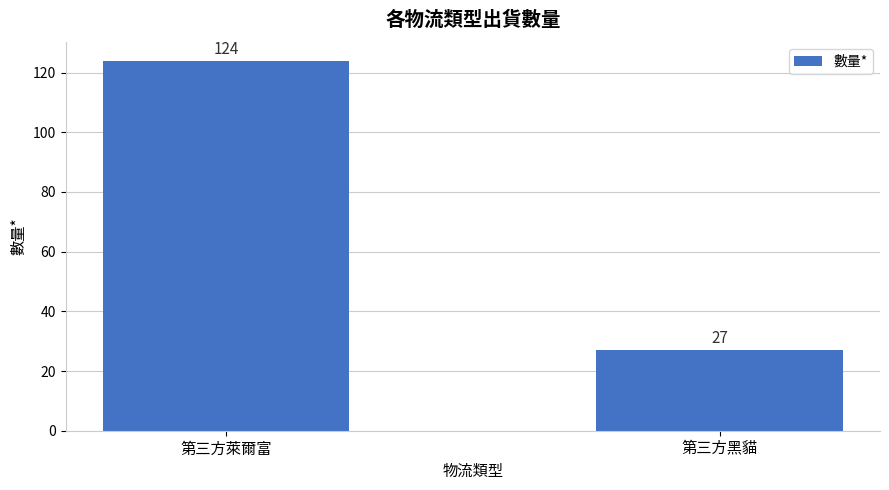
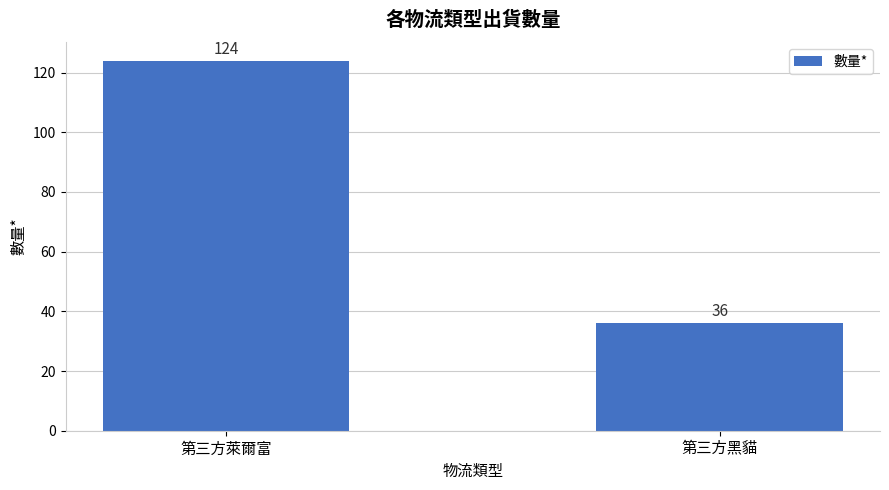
  {
    "第三方萊爾富": 124,
-   "第三方黑貓": 27
+   "第三方黑貓": 36
  }
